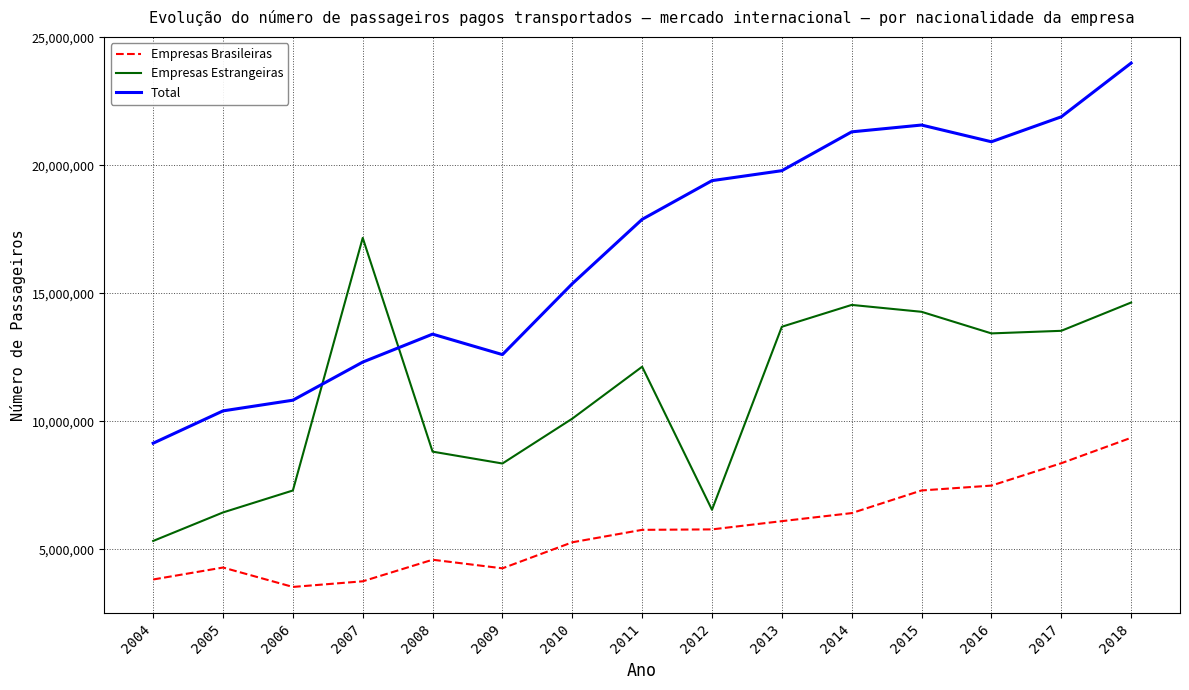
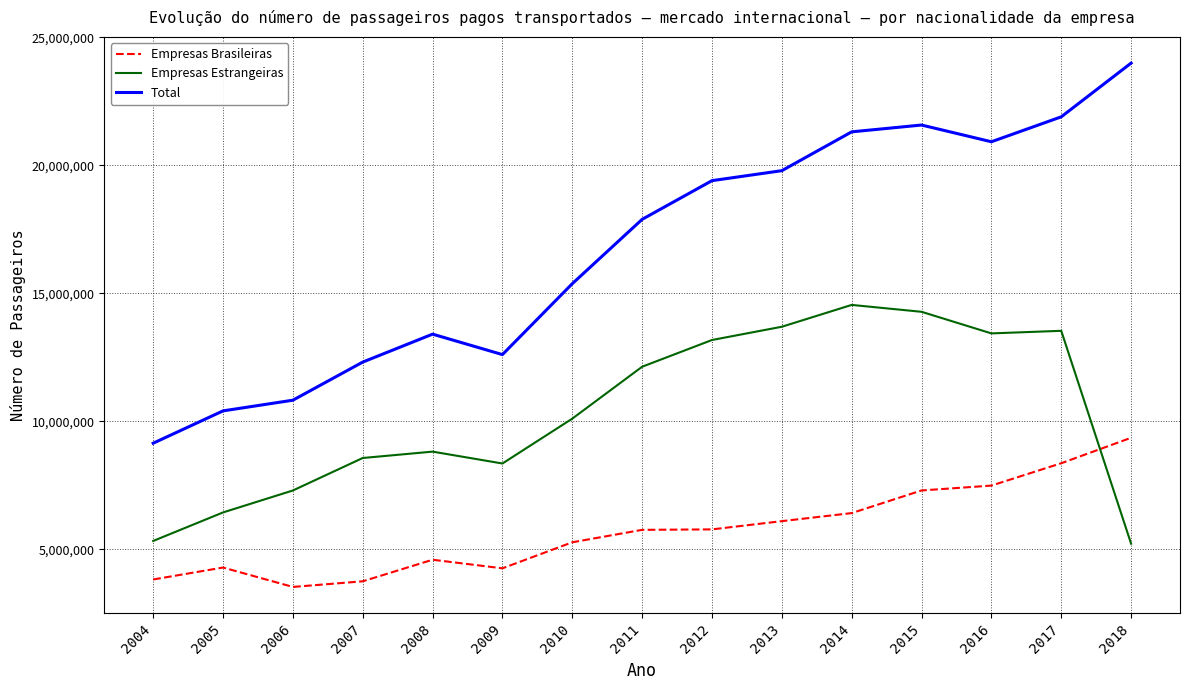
  {
    "Empresas Brasileiras": {
      "2004": "3,800,000",
      "2005": "4,300,000",
      "2006": "3,500,000",
      "2007": "3,700,000",
      "2008": "4,600,000",
      "2009": "4,300,000",
      "2010": "5,300,000",
      "2011": "5,800,000",
      "2012": "5,800,000",
      "2013": "6,100,000",
      "2014": "6,400,000",
      "2015": "7,300,000",
      "2016": "7,500,000",
      "2017": "8,400,000",
      "2018": "9,400,000"
    },
    "Empresas Estrangeiras": {
      "2004": "5,300,000",
      "2005": "6,400,000",
      "2006": "7,300,000",
-     "2007": "17,200,000",
+     "2007": "8,600,000",
      "2008": "8,800,000",
      "2009": "8,300,000",
      "2010": "10,100,000",
      "2011": "12,100,000",
-     "2012": "6,500,000",
+     "2012": "13,200,000",
      "2013": "13,700,000",
      "2014": "14,500,000",
      "2015": "14,300,000",
      "2016": "13,400,000",
      "2017": "13,500,000",
-     "2018": "14,600,000"
+     "2018": "5,200,000"
    },
    "Total": {
      "2004": "9,100,000",
      "2005": "10,400,000",
      "2006": "10,800,000",
      "2007": "12,300,000",
      "2008": "13,400,000",
      "2009": "12,600,000",
      "2010": "15,400,000",
      "2011": "17,900,000",
      "2012": "19,400,000",
      "2013": "19,800,000",
      "2014": "21,300,000",
      "2015": "21,600,000",
      "2016": "20,900,000",
      "2017": "21,900,000",
      "2018": "24,000,000"
    }
  }
